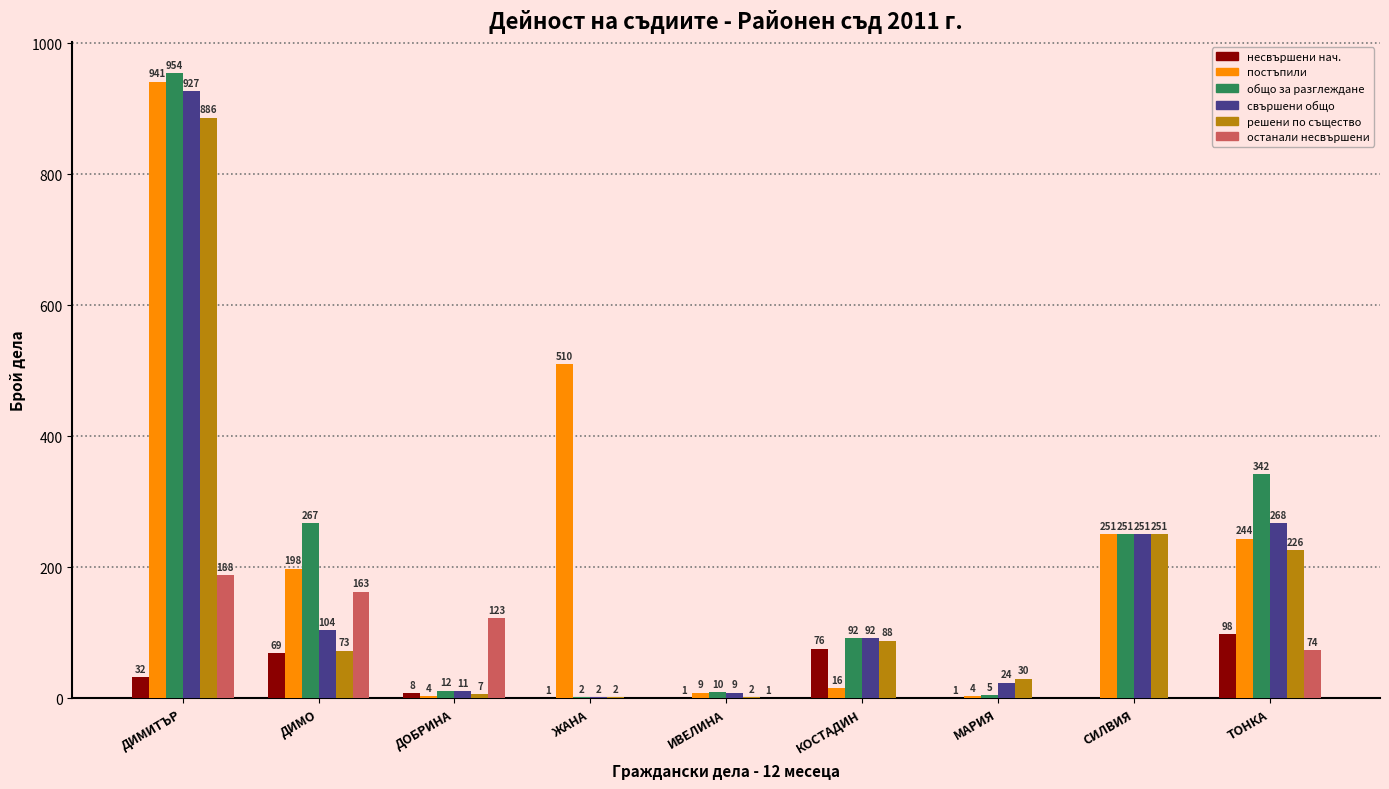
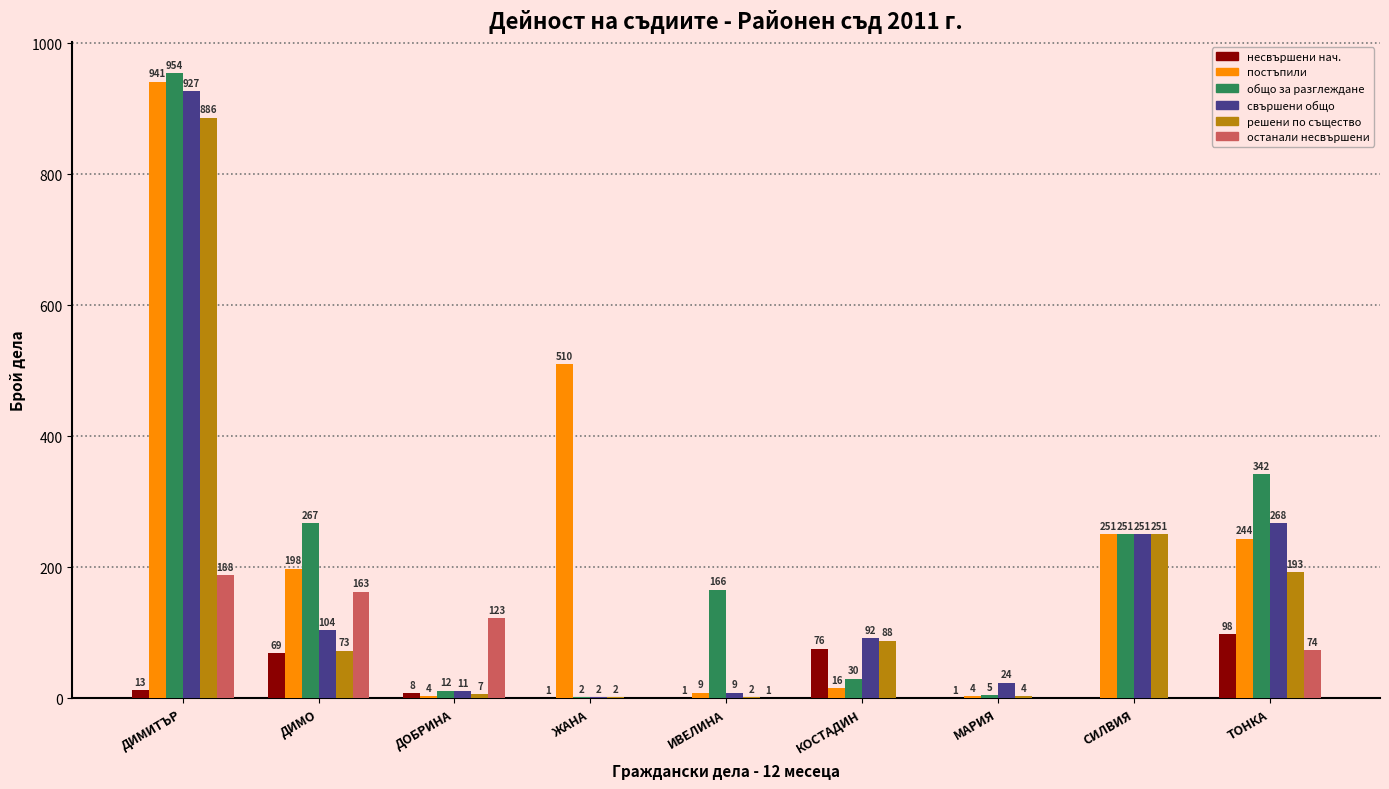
  {
    "несвършени нач.": {
-     "ДИМИТЪР": 32,
+     "ДИМИТЪР": 13,
      "ДИМО": 69,
      "ДОБРИНА": 8,
      "ЖАНА": 1,
      "ИВЕЛИНА": 1,
      "КОСТАДИН": 76,
      "МАРИЯ": 1,
      "ТОНКА": 98
    },
    "постъпили": {
      "ДИМИТЪР": 941,
      "ДИМО": 198,
      "ДОБРИНА": 4,
      "ЖАНА": 510,
      "ИВЕЛИНА": 9,
      "КОСТАДИН": 16,
      "МАРИЯ": 4,
      "СИЛВИЯ": 251,
      "ТОНКА": 244
    },
    "общо за разглеждане": {
      "ДИМИТЪР": 954,
      "ДИМО": 267,
      "ДОБРИНА": 12,
      "ЖАНА": 2,
-     "ИВЕЛИНА": 10,
-     "КОСТАДИН": 92,
+     "ИВЕЛИНА": 166,
+     "КОСТАДИН": 30,
      "МАРИЯ": 5,
      "СИЛВИЯ": 251,
      "ТОНКА": 342
    },
    "свършени общо": {
      "ДИМИТЪР": 927,
      "ДИМО": 104,
      "ДОБРИНА": 11,
      "ЖАНА": 2,
      "ИВЕЛИНА": 9,
      "КОСТАДИН": 92,
      "МАРИЯ": 24,
      "СИЛВИЯ": 251,
      "ТОНКА": 268
    },
    "решени по същество": {
      "ДИМИТЪР": 886,
      "ДИМО": 73,
      "ДОБРИНА": 7,
      "ЖАНА": 2,
      "ИВЕЛИНА": 2,
      "КОСТАДИН": 88,
-     "МАРИЯ": 30,
+     "МАРИЯ": 4,
      "СИЛВИЯ": 251,
-     "ТОНКА": 226
+     "ТОНКА": 193
    },
    "останали несвършени": {
      "ДИМИТЪР": 188,
      "ДИМО": 163,
      "ДОБРИНА": 123,
      "ИВЕЛИНА": 1,
      "ТОНКА": 74
    }
  }
